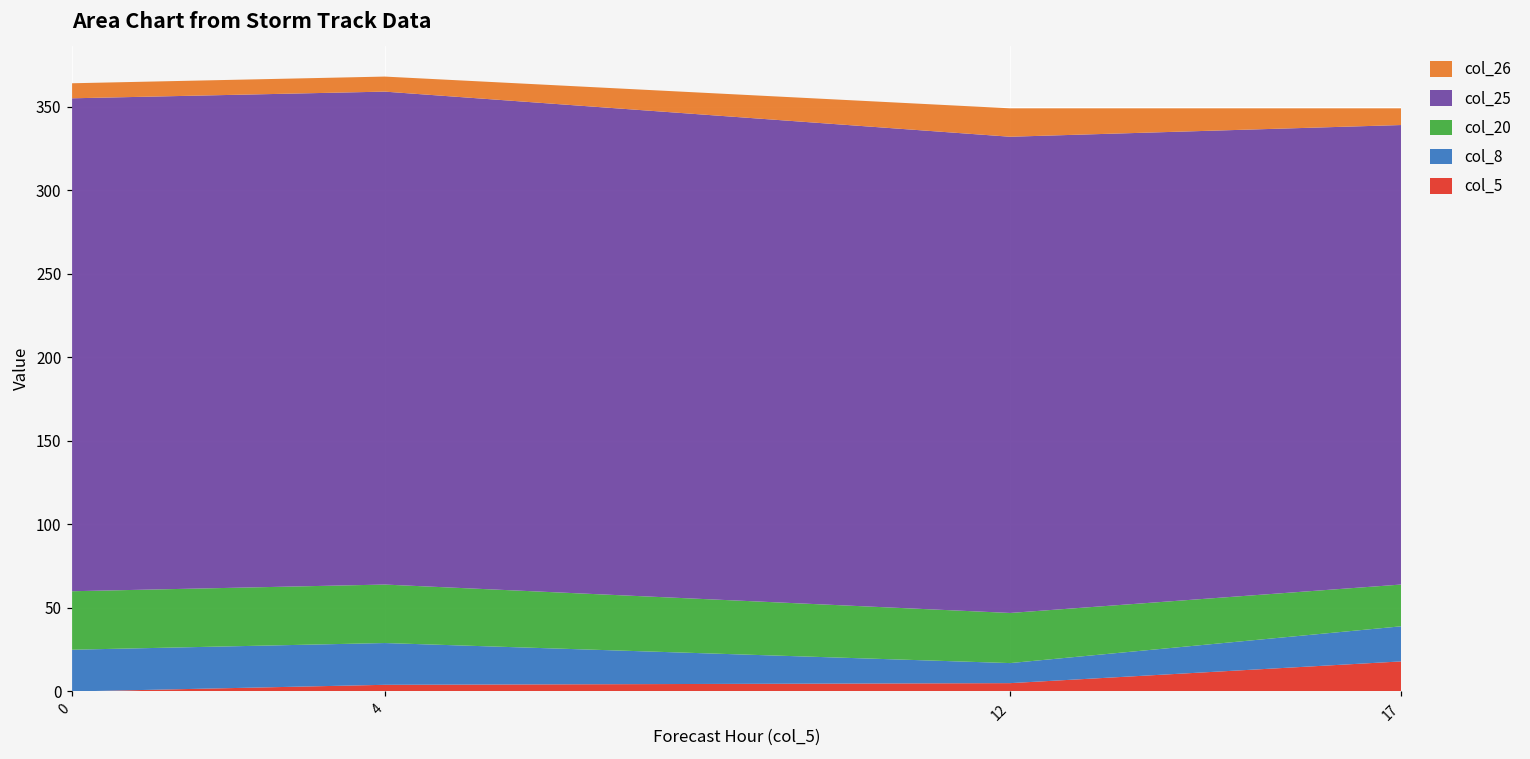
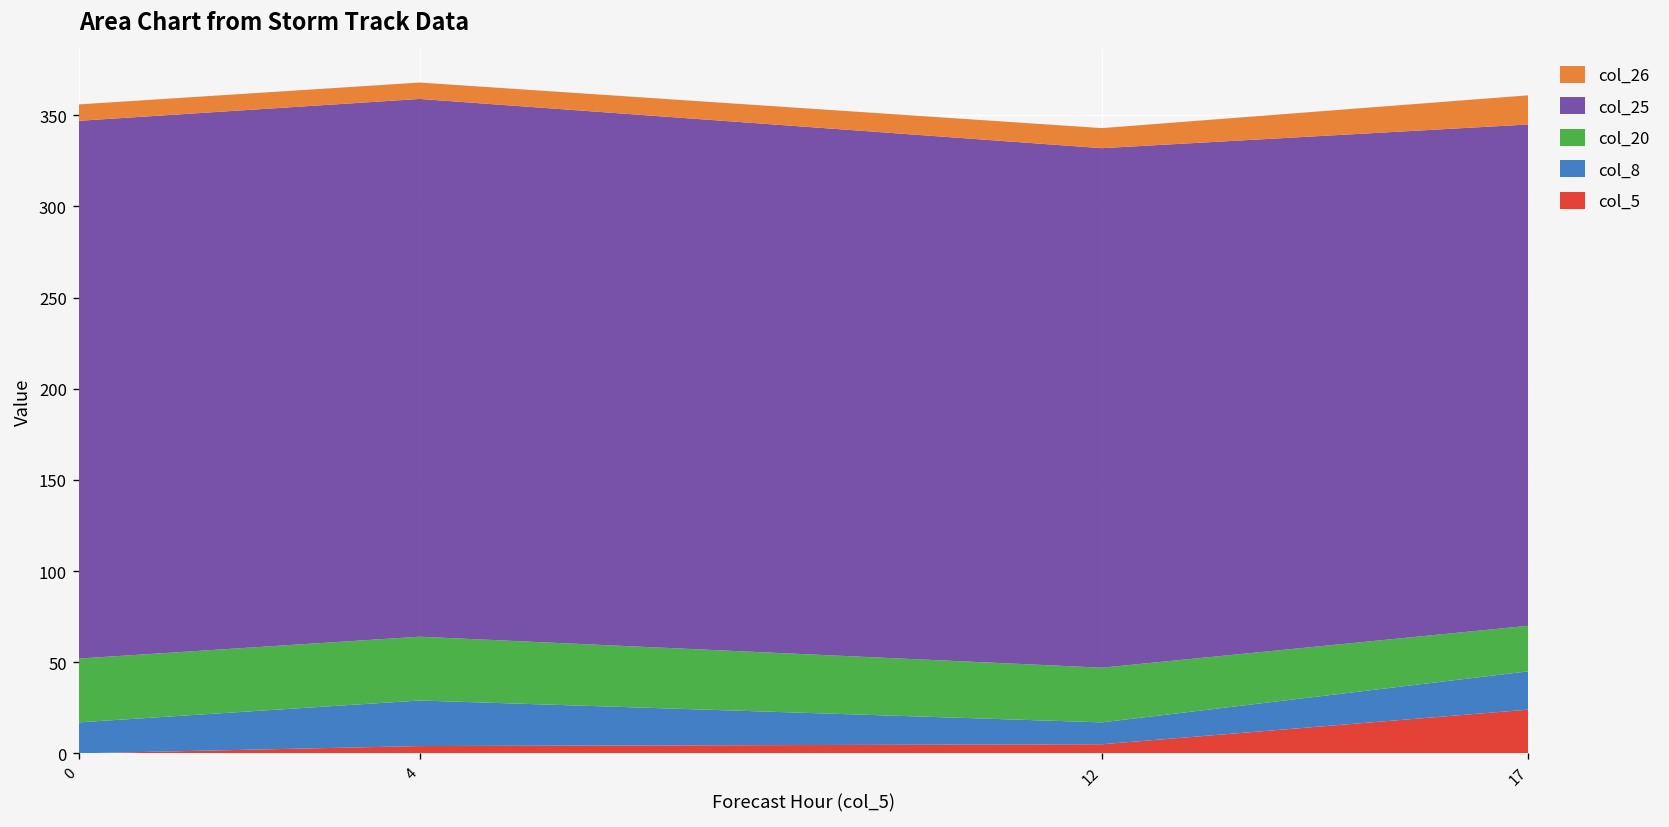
  {
    "col_5": {
      "0": 0,
      "4": 4,
      "12": 5,
-     "17": 18
+     "17": 24
    },
    "col_8": {
-     "0": 25,
+     "0": 17,
      "4": 25,
      "12": 12,
      "17": 21
    },
    "col_20": {
      "0": 35,
      "4": 35,
      "12": 30,
      "17": 25
    },
    "col_25": {
      "0": 295,
      "4": 295,
      "12": 285,
      "17": 275
    },
    "col_26": {
      "0": 9,
      "4": 9,
-     "12": 17,
-     "17": 10
+     "12": 11,
+     "17": 16
    }
  }
